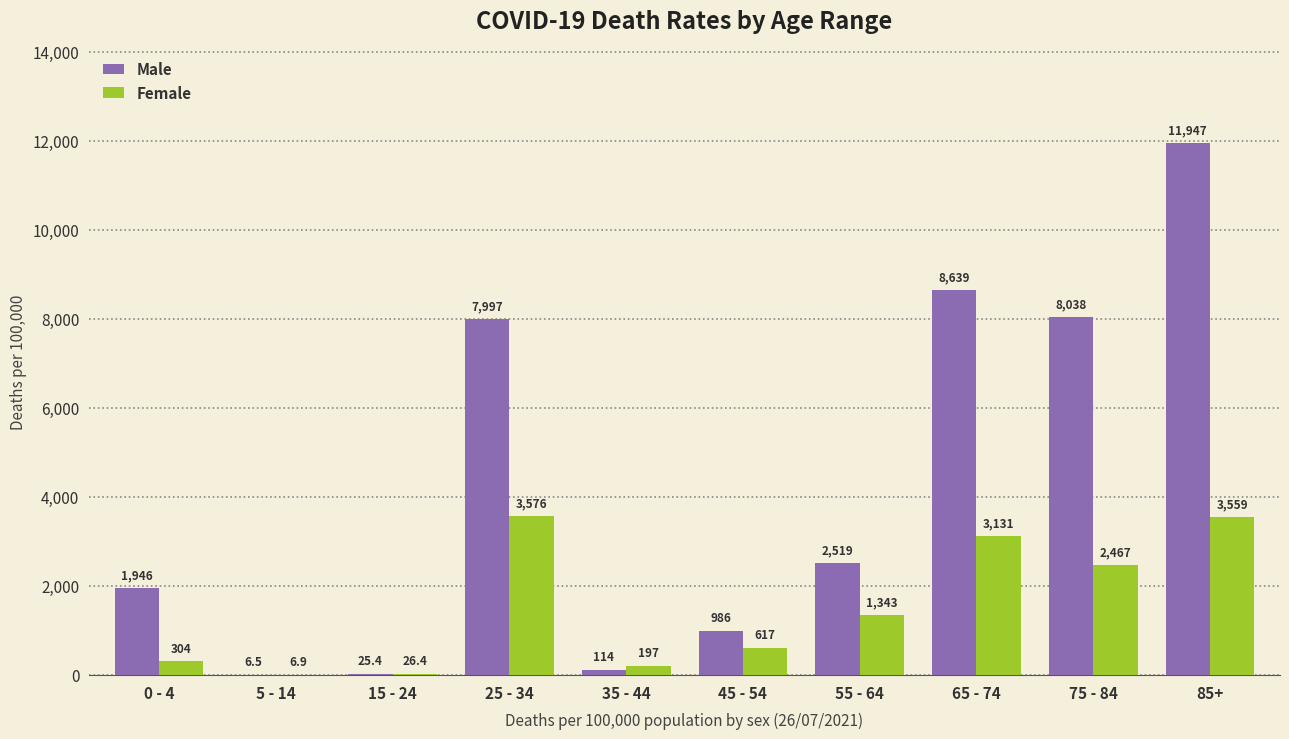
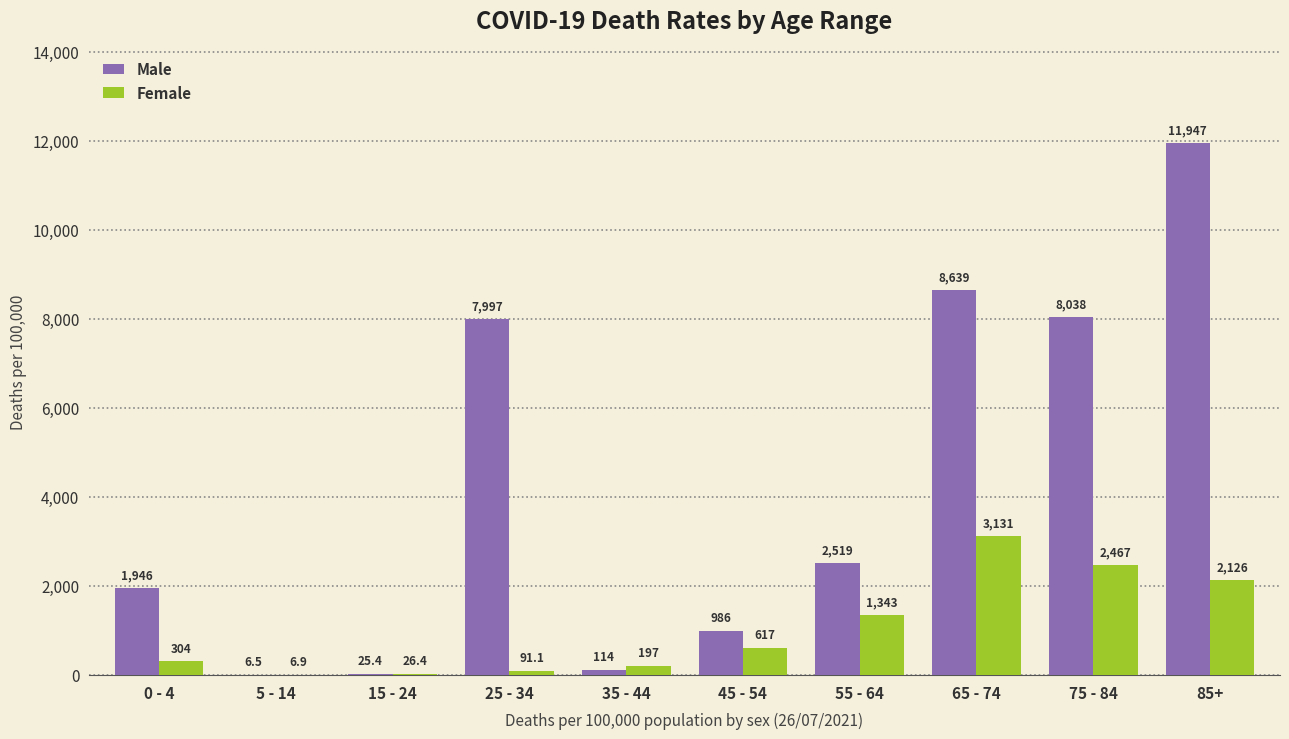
  {
    "Male": {
      "0 - 4": "1,946",
      "5 - 14": "6.5",
      "15 - 24": "25.4",
      "25 - 34": "7,997",
      "35 - 44": "114",
      "45 - 54": "986",
      "55 - 64": "2,519",
      "65 - 74": "8,639",
      "75 - 84": "8,038",
      "85+": "11,947"
    },
    "Female": {
      "0 - 4": "304",
      "5 - 14": "6.9",
      "15 - 24": "26.4",
-     "25 - 34": "3,576",
+     "25 - 34": "91.1",
      "35 - 44": "197",
      "45 - 54": "617",
      "55 - 64": "1,343",
      "65 - 74": "3,131",
      "75 - 84": "2,467",
-     "85+": "3,559"
+     "85+": "2,126"
    }
  }
